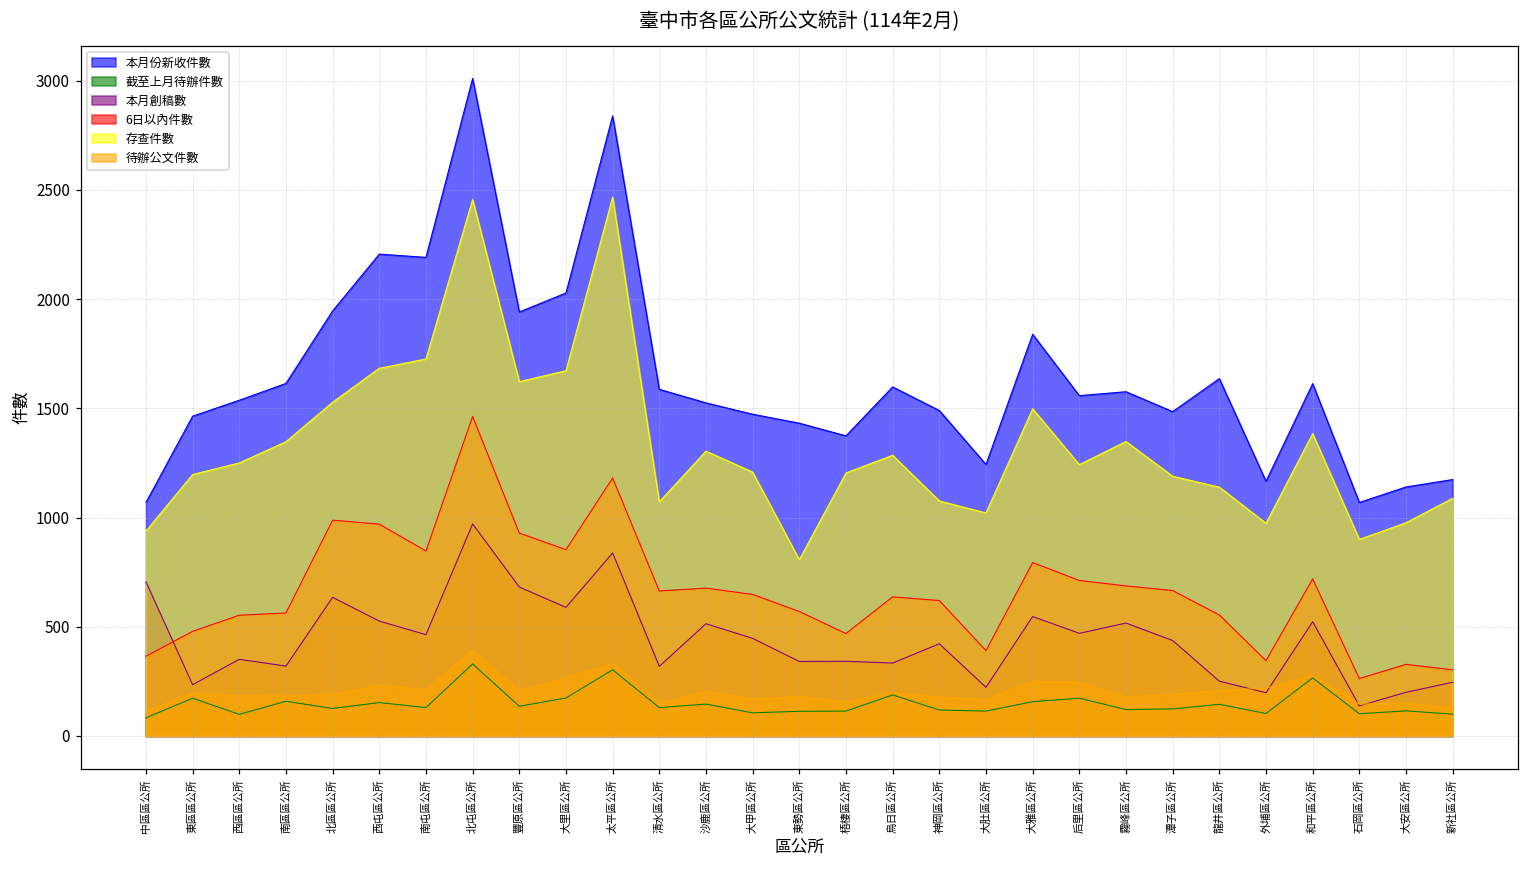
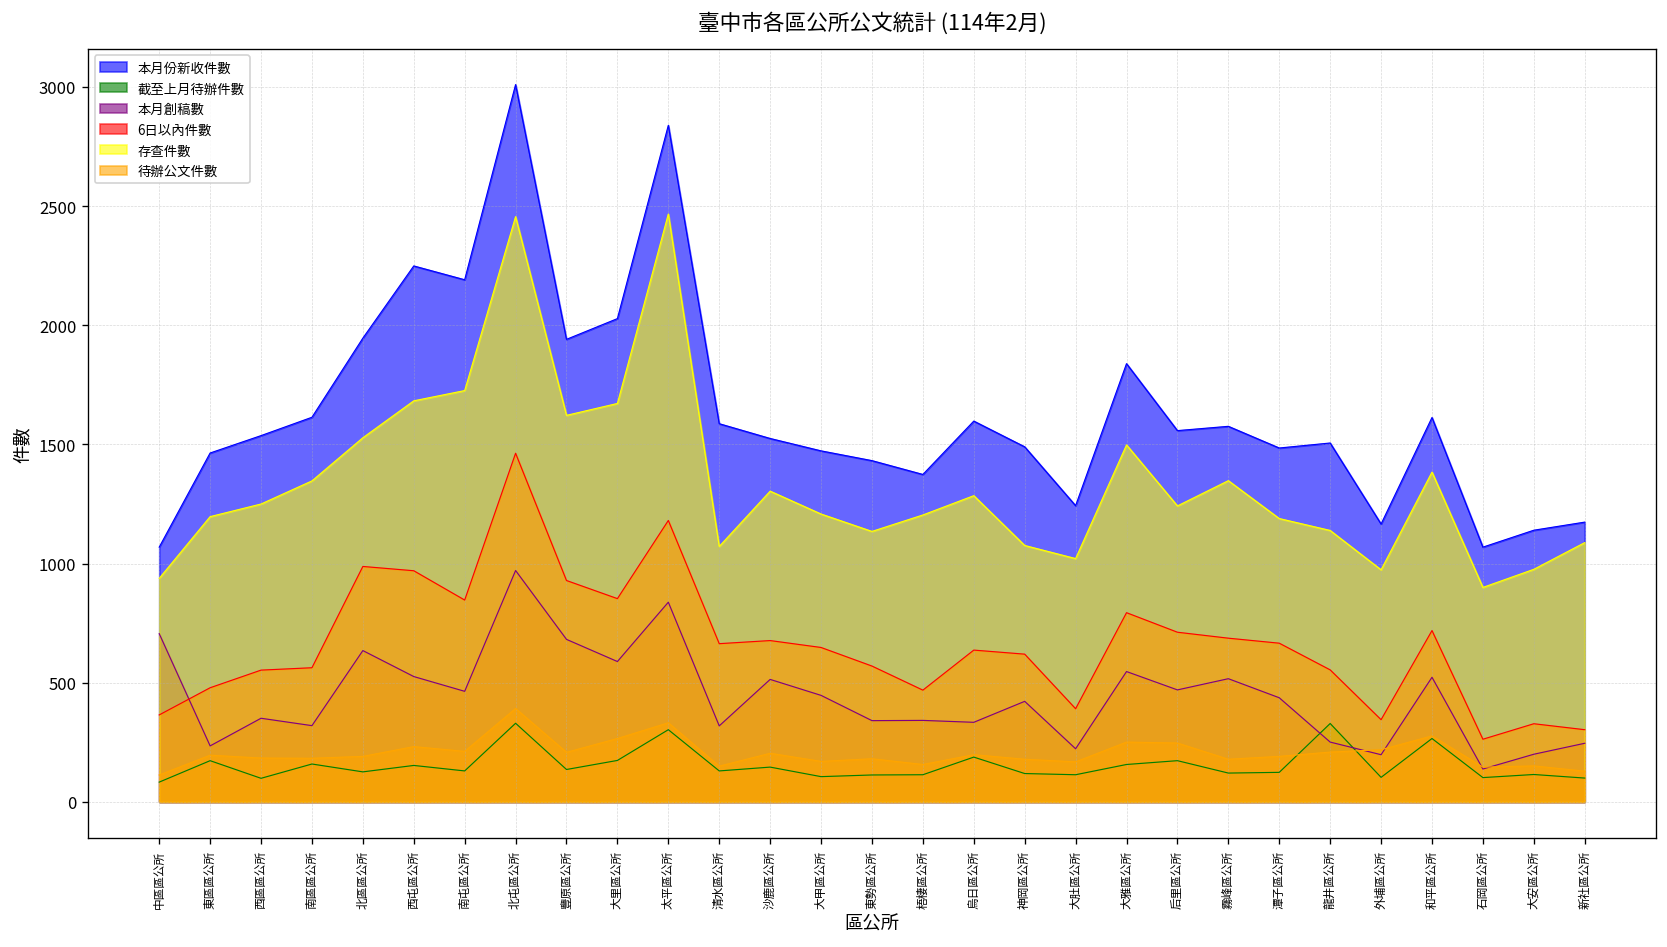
  {
    "本月份新收件數": {
      "中區區公所": 1070,
      "東區區公所": 1460,
      "西區區公所": 1540,
      "南區區公所": 1610,
      "北區區公所": 1950,
-     "西屯區公所": 2210,
+     "西屯區公所": 2250,
      "南屯區公所": 2190,
      "北屯區公所": 3010,
      "豐原區公所": 1940,
      "大里區公所": 2030,
      "太平區公所": 2840,
      "清水區公所": 1590,
      "沙鹿區公所": 1530,
      "大甲區公所": 1470,
      "東勢區公所": 1430,
      "梧棲區公所": 1370,
      "烏日區公所": 1600,
      "神岡區公所": 1490,
      "大肚區公所": 1240,
      "大雅區公所": 1840,
      "后里區公所": 1560,
      "霧峰區公所": 1580,
      "潭子區公所": 1490,
-     "龍井區公所": 1640,
+     "龍井區公所": 1510,
      "外埔區公所": 1170,
      "和平區公所": 1610,
      "石岡區公所": 1070,
      "大安區公所": 1140,
      "新社區公所": 1170
    },
    "截至上月待辦件數": {
      "中區區公所": 80,
      "東區區公所": 170,
      "西區區公所": 100,
      "南區區公所": 160,
      "北區區公所": 130,
      "西屯區公所": 150,
      "南屯區公所": 130,
      "北屯區公所": 330,
      "豐原區公所": 140,
      "大里區公所": 170,
      "太平區公所": 300,
      "清水區公所": 130,
      "沙鹿區公所": 150,
      "大甲區公所": 110,
      "東勢區公所": 110,
      "梧棲區公所": 110,
      "神岡區公所": 120,
      "大肚區公所": 110,
      "大雅區公所": 160,
      "后里區公所": 170,
      "霧峰區公所": 120,
      "潭子區公所": 120,
-     "龍井區公所": 150,
+     "龍井區公所": 330,
      "外埔區公所": 100,
      "石岡區公所": 100,
      "大安區公所": 120,
      "新社區公所": 100
    },
    "本月創稿數": {
      "中區區公所": 710,
      "東區區公所": 240,
      "西區區公所": 350,
      "南區區公所": 320,
      "北區區公所": 640,
      "西屯區公所": 530,
      "南屯區公所": 460,
      "北屯區公所": 970,
      "豐原區公所": 680,
      "大里區公所": 590,
      "太平區公所": 840,
      "清水區公所": 320,
      "沙鹿區公所": 510,
      "大甲區公所": 450,
      "東勢區公所": 340,
      "梧棲區公所": 340,
      "烏日區公所": 330,
      "神岡區公所": 420,
      "大肚區公所": 220,
      "大雅區公所": 550,
      "后里區公所": 470,
      "霧峰區公所": 520,
      "潭子區公所": 440,
      "龍井區公所": 250,
      "外埔區公所": 200,
      "和平區公所": 520,
      "大安區公所": 200,
      "新社區公所": 250
    },
    "6日以內件數": {
      "中區區公所": 370,
      "東區區公所": 480,
      "西區區公所": 550,
      "南區區公所": 560,
      "北區區公所": 990,
      "西屯區公所": 970,
      "南屯區公所": 850,
      "北屯區公所": 1460,
      "豐原區公所": 930,
      "大里區公所": 850,
      "太平區公所": 1180,
      "清水區公所": 660,
      "沙鹿區公所": 680,
      "大甲區公所": 650,
      "東勢區公所": 570,
      "梧棲區公所": 470,
      "烏日區公所": 640,
      "神岡區公所": 620,
      "大肚區公所": 390,
      "大雅區公所": 790,
      "后里區公所": 710,
      "霧峰區公所": 690,
      "潭子區公所": 670,
      "龍井區公所": 550,
      "外埔區公所": 350,
      "和平區公所": 720,
      "石岡區公所": 260,
      "大安區公所": 330,
      "新社區公所": 300
    },
    "存查件數": {
      "中區區公所": 940,
      "東區區公所": 1200,
      "西區區公所": 1250,
      "南區區公所": 1350,
      "北區區公所": 1530,
      "西屯區公所": 1680,
      "南屯區公所": 1730,
      "北屯區公所": 2460,
      "豐原區公所": 1620,
      "大里區公所": 1670,
      "太平區公所": 2470,
      "清水區公所": 1070,
      "沙鹿區公所": 1300,
      "大甲區公所": 1210,
-     "東勢區公所": 810,
+     "東勢區公所": 1140,
      "梧棲區公所": 1200,
      "烏日區公所": 1290,
      "神岡區公所": 1080,
      "大肚區公所": 1020,
      "大雅區公所": 1500,
      "后里區公所": 1240,
      "霧峰區公所": 1350,
      "潭子區公所": 1190,
      "龍井區公所": 1140,
      "外埔區公所": 970,
      "和平區公所": 1380,
      "石岡區公所": 900,
      "大安區公所": 980,
      "新社區公所": 1090
    },
    "待辦公文件數": {
      "中區區公所": 110,
      "東區區公所": 200,
      "西區區公所": 180,
      "南區區公所": 180,
      "北區區公所": 190,
      "西屯區公所": 230,
      "南屯區公所": 210,
      "北屯區公所": 390,
      "豐原區公所": 210,
      "大里區公所": 270,
      "太平區公所": 330,
      "清水區公所": 150,
      "沙鹿區公所": 200,
      "大甲區公所": 170,
      "東勢區公所": 180,
      "梧棲區公所": 160,
      "神岡區公所": 180,
      "大肚區公所": 170,
      "大雅區公所": 250,
      "后里區公所": 250,
      "霧峰區公所": 180,
      "潭子區公所": 190,
      "龍井區公所": 210,
      "外埔區公所": 220,
      "大安區公所": 150,
      "新社區公所": 130
    }
  }
